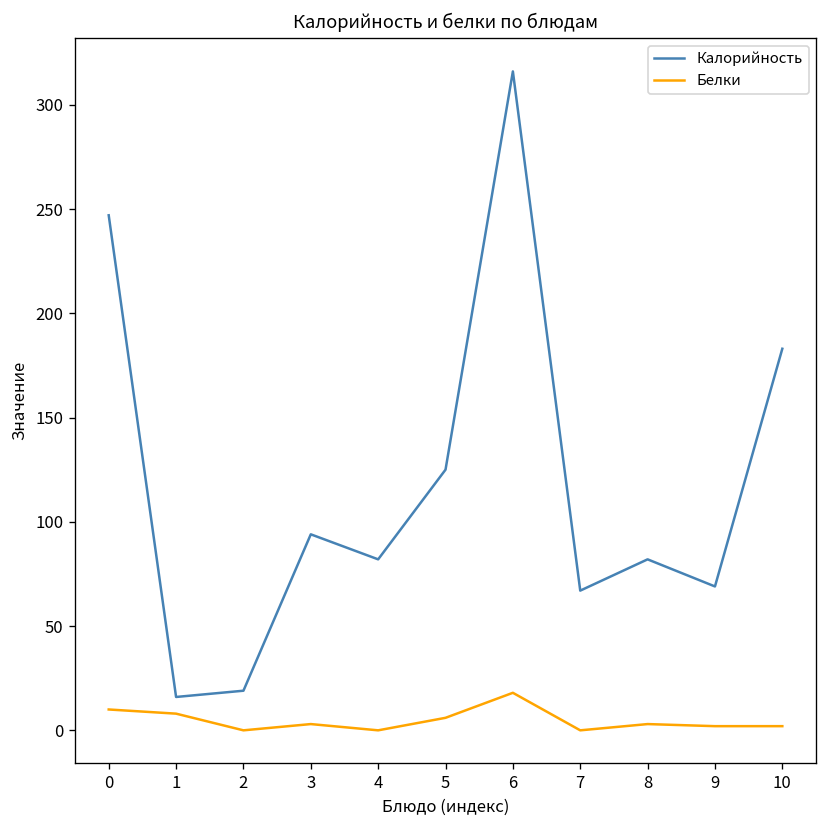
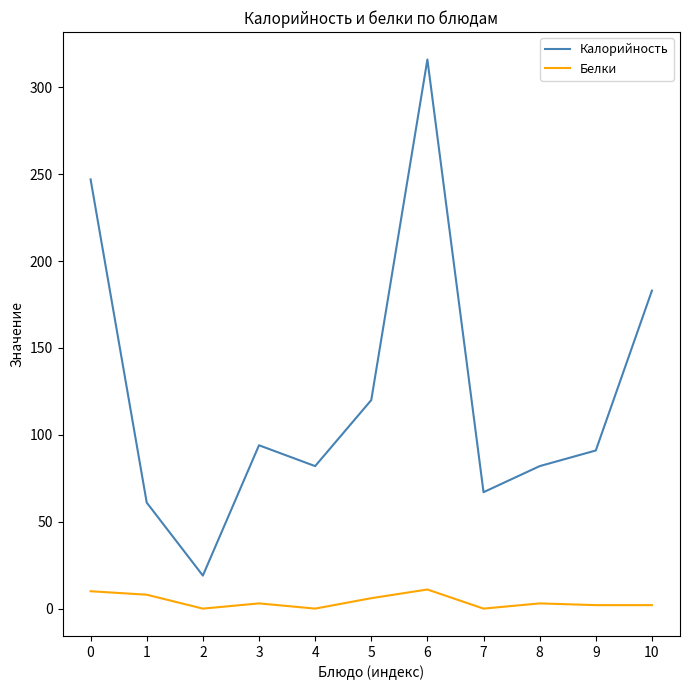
  {
    "Калорийность": {
      "0": 247,
-     "1": 16,
+     "1": 61,
      "2": 19,
      "3": 94,
      "4": 82,
-     "5": 125,
+     "5": 120,
      "6": 316,
      "7": 67,
      "8": 82,
-     "9": 69,
+     "9": 91,
      "10": 183
    },
    "Белки": {
      "0": 10,
      "1": 8,
      "2": 0,
      "3": 3,
      "4": 0,
      "5": 6,
-     "6": 18,
+     "6": 11,
      "7": 0,
      "8": 3,
      "9": 2,
      "10": 2
    }
  }
